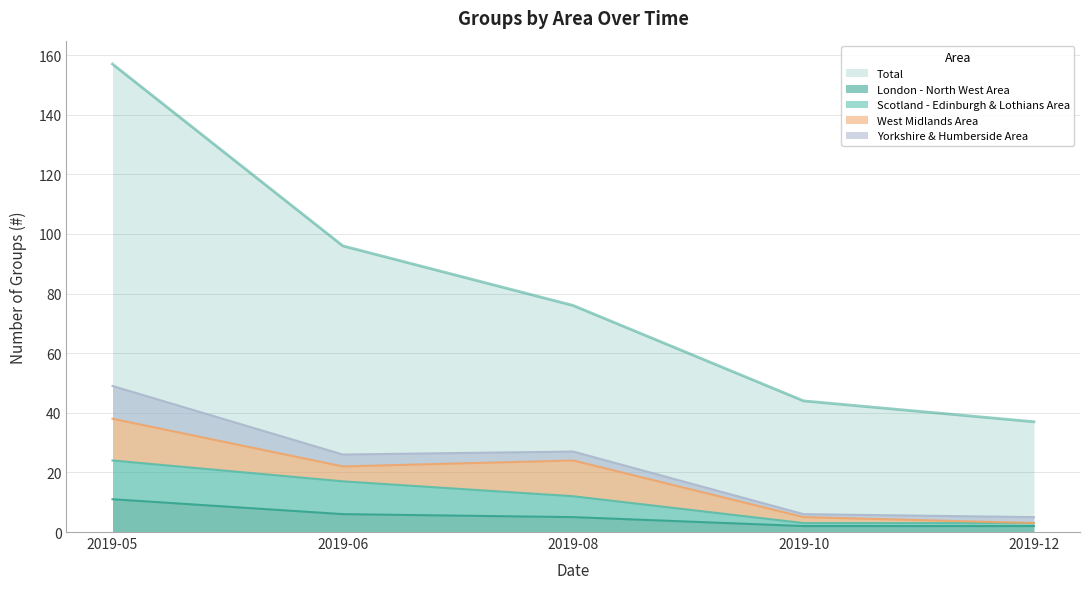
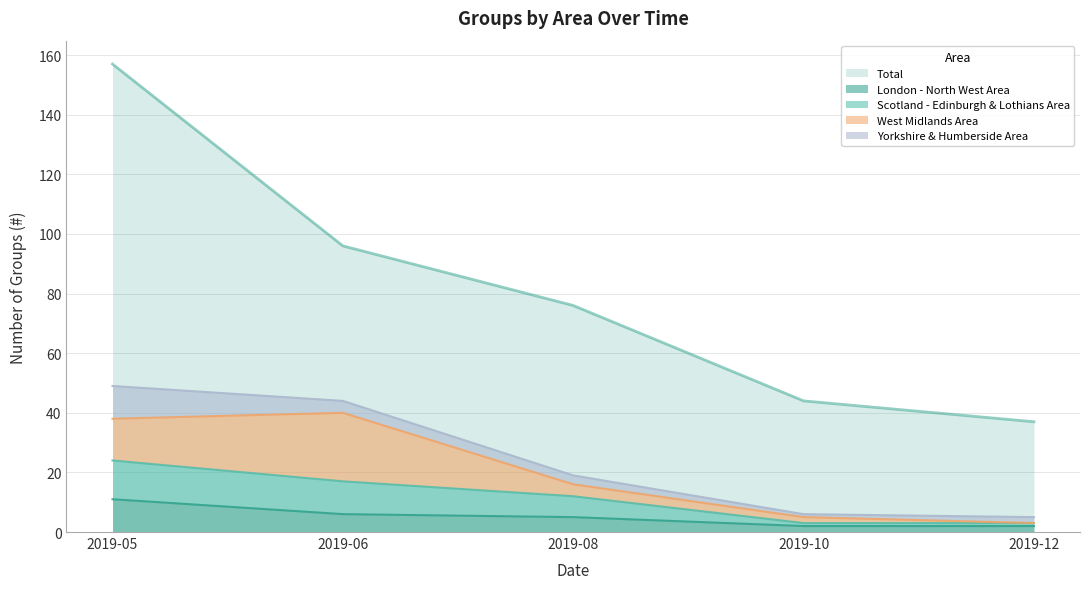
  {
    "West Midlands Area": {
      "2019-05": 14,
-     "2019-06": 5,
-     "2019-08": 12,
+     "2019-06": 23,
+     "2019-08": 4,
      "2019-10": 2
    }
  }
